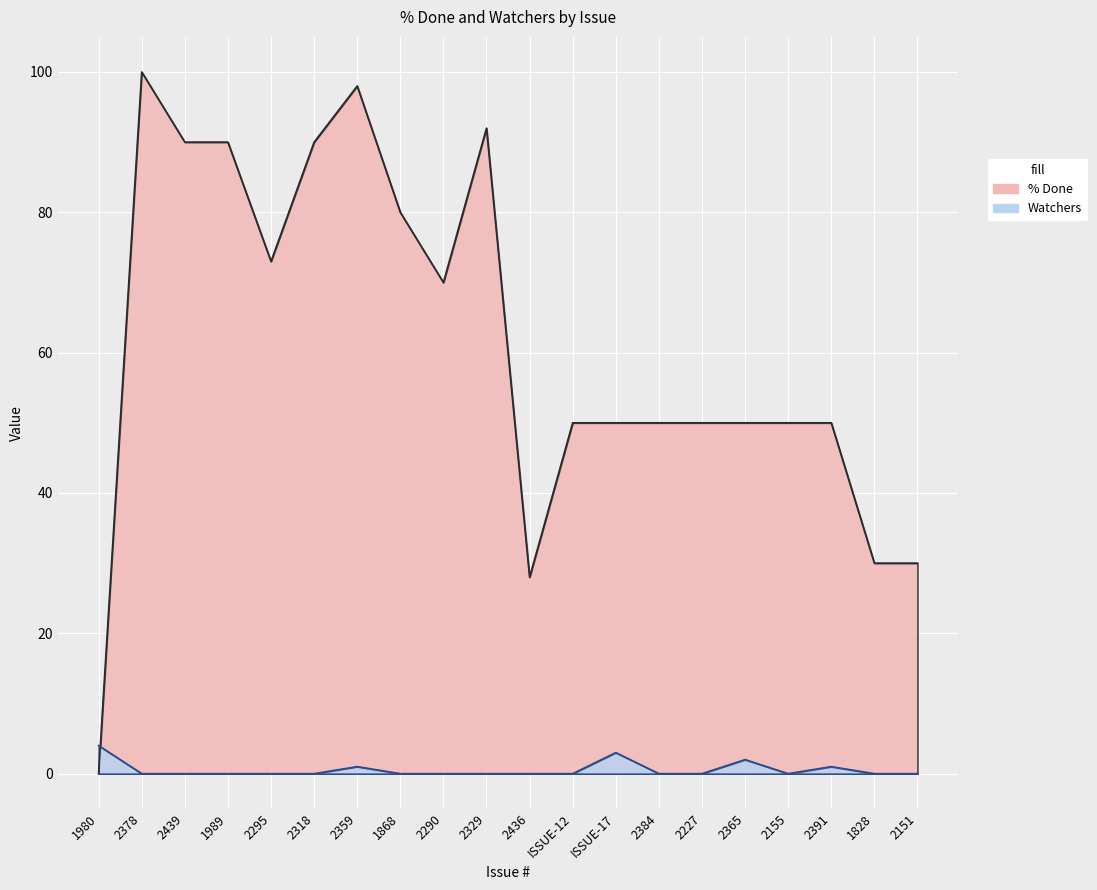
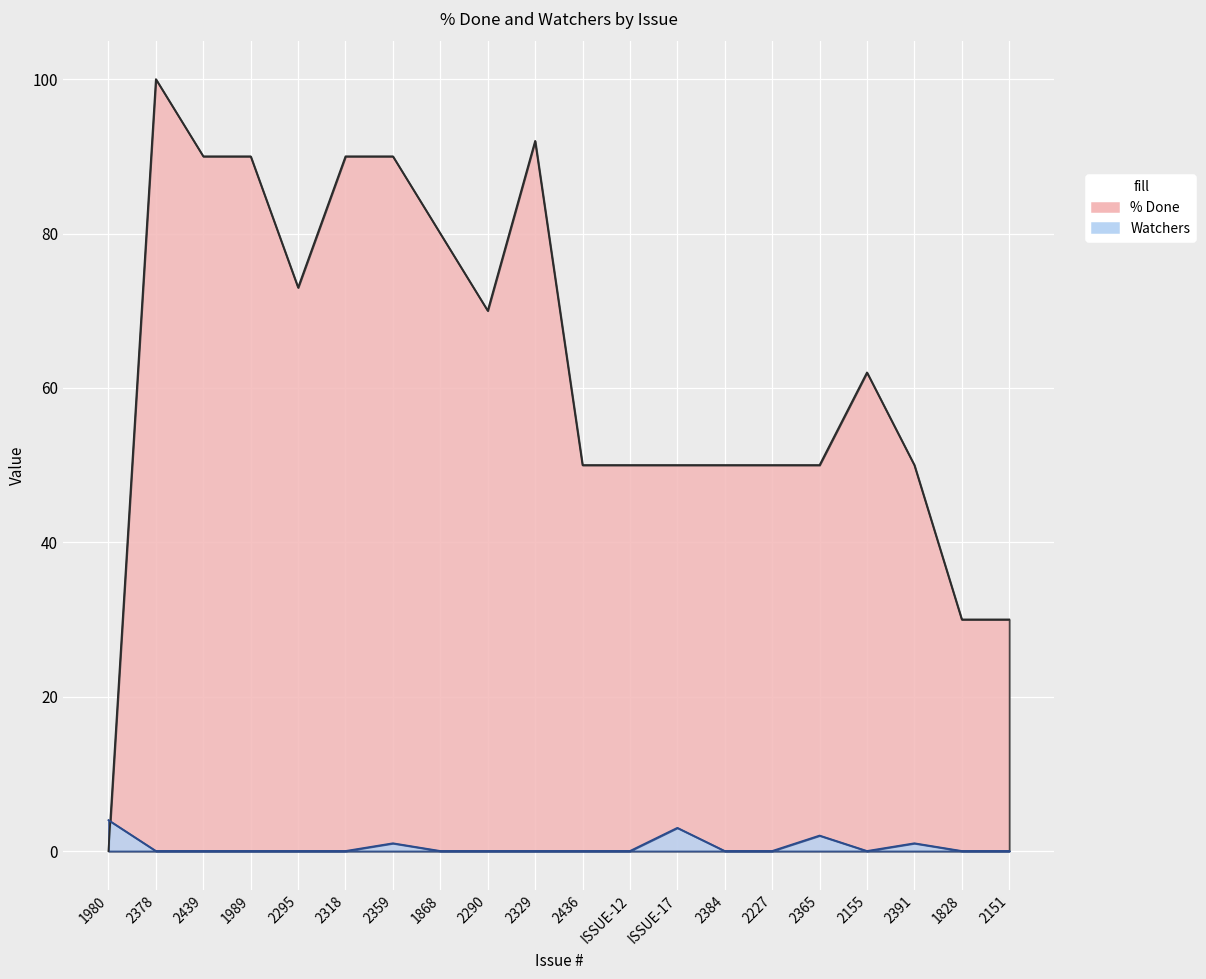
  {
    "% Done": {
      "1980": 0,
      "2378": 100,
      "2439": 90,
      "1989": 90,
      "2295": 73,
      "2318": 90,
-     "2359": 98,
+     "2359": 90,
      "1868": 80,
      "2290": 70,
      "2329": 92,
-     "2436": 28,
+     "2436": 50,
      "ISSUE-12": 50,
      "ISSUE-17": 50,
      "2384": 50,
      "2227": 50,
      "2365": 50,
-     "2155": 50,
+     "2155": 62,
      "2391": 50,
      "1828": 30,
      "2151": 30
    },
    "Watchers": {
      "1980": 4,
      "2378": 0,
      "2439": 0,
      "1989": 0,
      "2295": 0,
      "2318": 0,
      "2359": 1,
      "1868": 0,
      "2290": 0,
      "2329": 0,
      "2436": 0,
      "ISSUE-12": 0,
      "ISSUE-17": 3,
      "2384": 0,
      "2227": 0,
      "2365": 2,
      "2155": 0,
      "2391": 1,
      "1828": 0,
      "2151": 0
    }
  }
